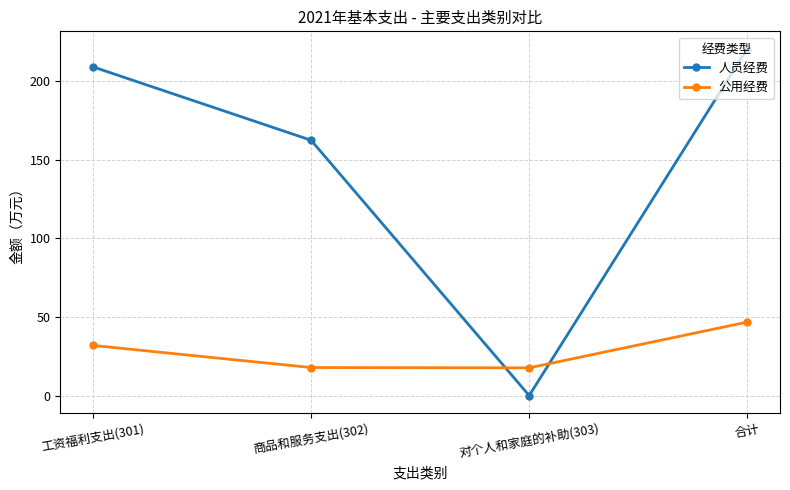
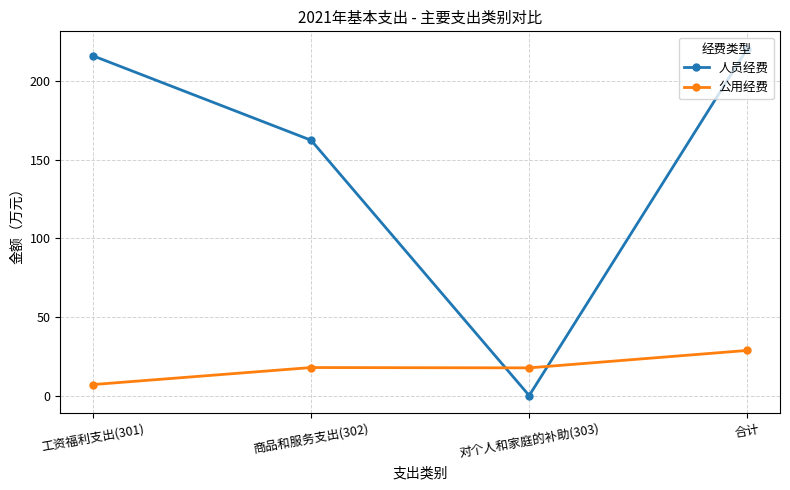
  {
    "人员经费": {
-     "工资福利支出(301)": 209,
+     "工资福利支出(301)": 216,
      "商品和服务支出(302)": 162,
      "对个人和家庭的补助(303)": 0
    },
    "公用经费": {
-     "工资福利支出(301)": 32,
+     "工资福利支出(301)": 7,
      "商品和服务支出(302)": 18,
      "对个人和家庭的补助(303)": 18,
-     "合计": 47
+     "合计": 29
    }
  }
